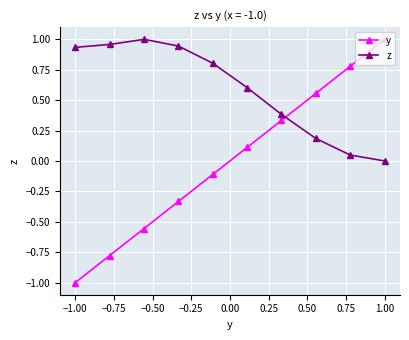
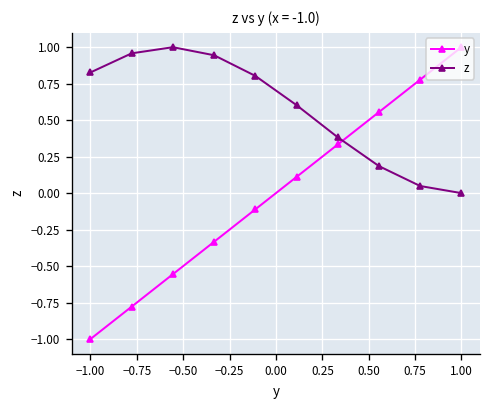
  {
    "y": {
      "−1.00": -1.00
    },
    "z": {
-     "−1.00": 0.93,
+     "−1.00": 0.83,
      "1.00": 0.00
    }
  }
